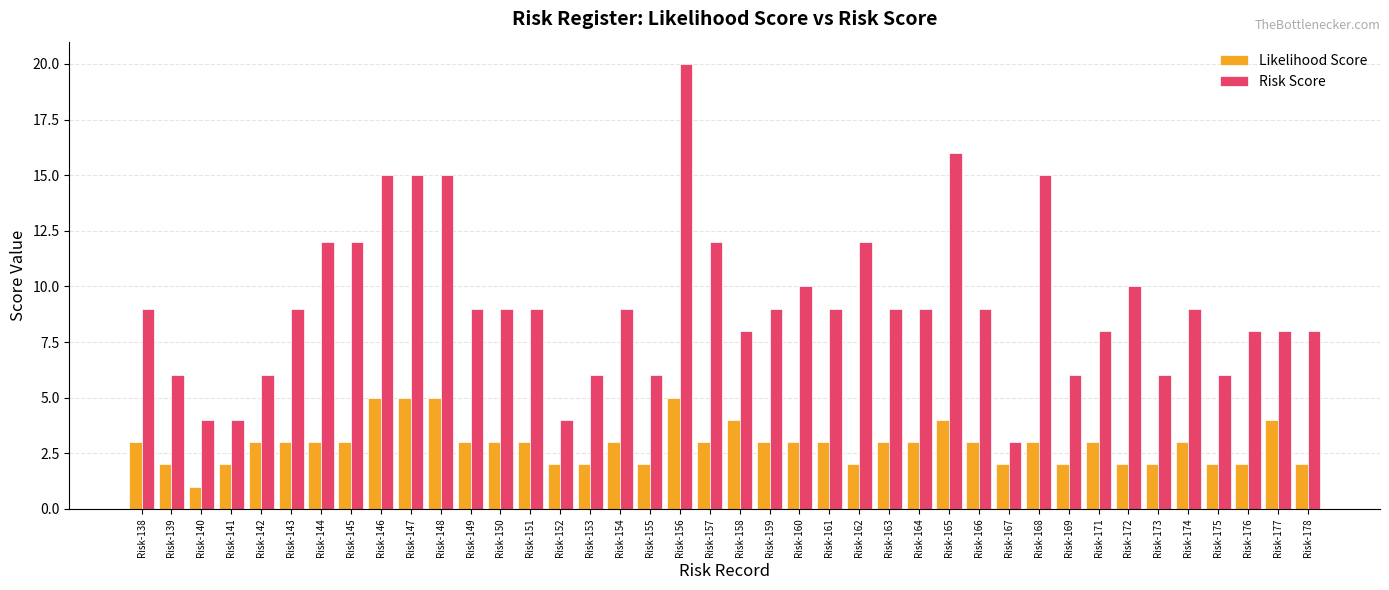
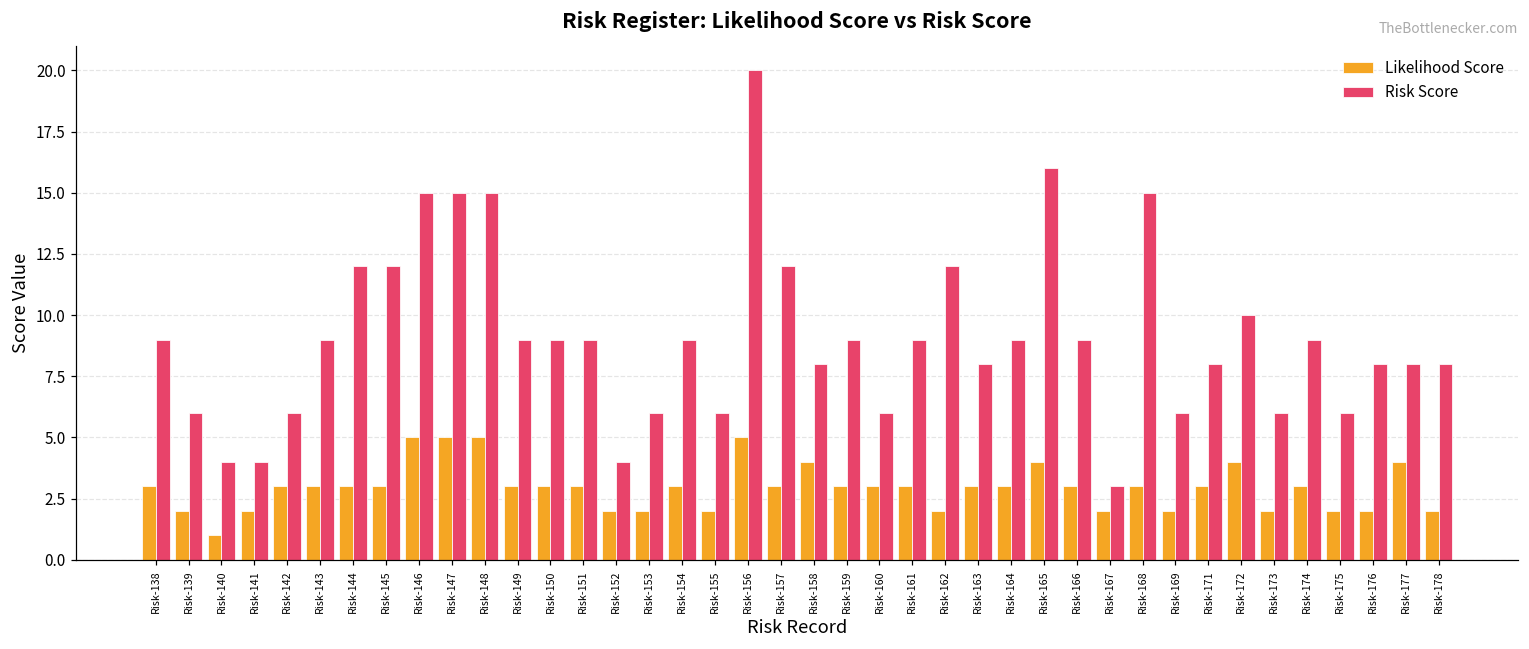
  {
    "Likelihood Score": {
      "Risk-138": 3,
      "Risk-139": 2,
      "Risk-140": 1,
      "Risk-141": 2,
      "Risk-142": 3,
      "Risk-143": 3,
      "Risk-144": 3,
      "Risk-145": 3,
      "Risk-146": 5,
      "Risk-147": 5,
      "Risk-148": 5,
      "Risk-149": 3,
      "Risk-150": 3,
      "Risk-151": 3,
      "Risk-152": 2,
      "Risk-153": 2,
      "Risk-154": 3,
      "Risk-155": 2,
      "Risk-156": 5,
      "Risk-157": 3,
      "Risk-158": 4,
      "Risk-159": 3,
      "Risk-160": 3,
      "Risk-161": 3,
      "Risk-162": 2,
      "Risk-163": 3,
      "Risk-164": 3,
      "Risk-165": 4,
      "Risk-166": 3,
      "Risk-167": 2,
      "Risk-168": 3,
      "Risk-169": 2,
      "Risk-171": 3,
-     "Risk-172": 2,
+     "Risk-172": 4,
      "Risk-173": 2,
      "Risk-174": 3,
      "Risk-175": 2,
      "Risk-176": 2,
      "Risk-177": 4,
      "Risk-178": 2
    },
    "Risk Score": {
      "Risk-138": 9,
      "Risk-139": 6,
      "Risk-140": 4,
      "Risk-141": 4,
      "Risk-142": 6,
      "Risk-143": 9,
      "Risk-144": 12,
      "Risk-145": 12,
      "Risk-146": 15,
      "Risk-147": 15,
      "Risk-148": 15,
      "Risk-149": 9,
      "Risk-150": 9,
      "Risk-151": 9,
      "Risk-152": 4,
      "Risk-153": 6,
      "Risk-154": 9,
      "Risk-155": 6,
      "Risk-156": 20,
      "Risk-157": 12,
      "Risk-158": 8,
      "Risk-159": 9,
-     "Risk-160": 10,
+     "Risk-160": 6,
      "Risk-161": 9,
      "Risk-162": 12,
-     "Risk-163": 9,
+     "Risk-163": 8,
      "Risk-164": 9,
      "Risk-165": 16,
      "Risk-166": 9,
      "Risk-167": 3,
      "Risk-168": 15,
      "Risk-169": 6,
      "Risk-171": 8,
      "Risk-172": 10,
      "Risk-173": 6,
      "Risk-174": 9,
      "Risk-175": 6,
      "Risk-176": 8,
      "Risk-177": 8,
      "Risk-178": 8
    }
  }
